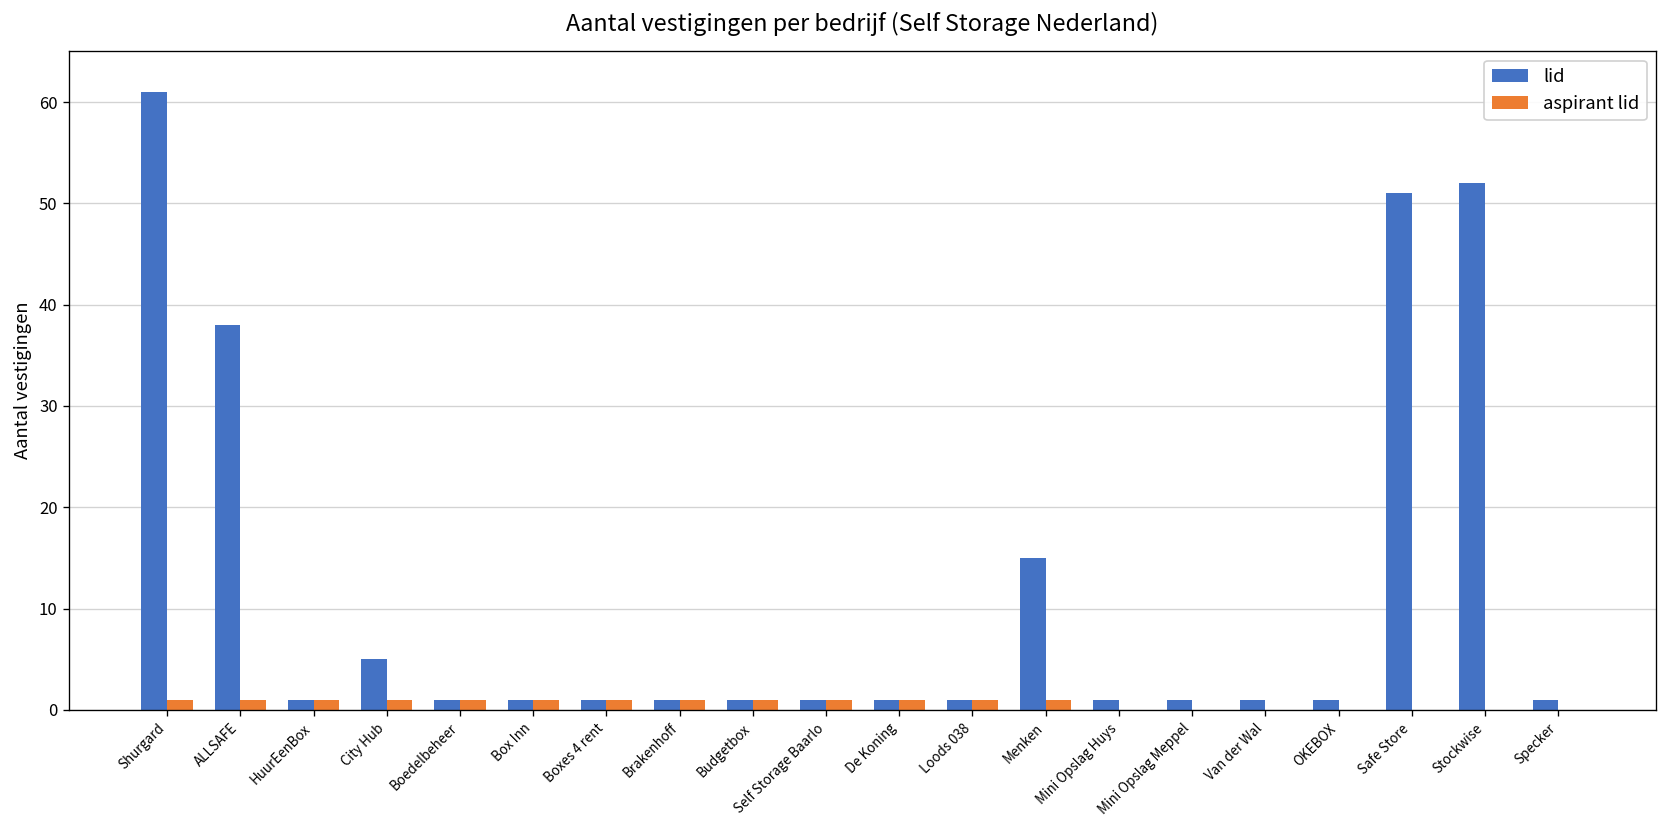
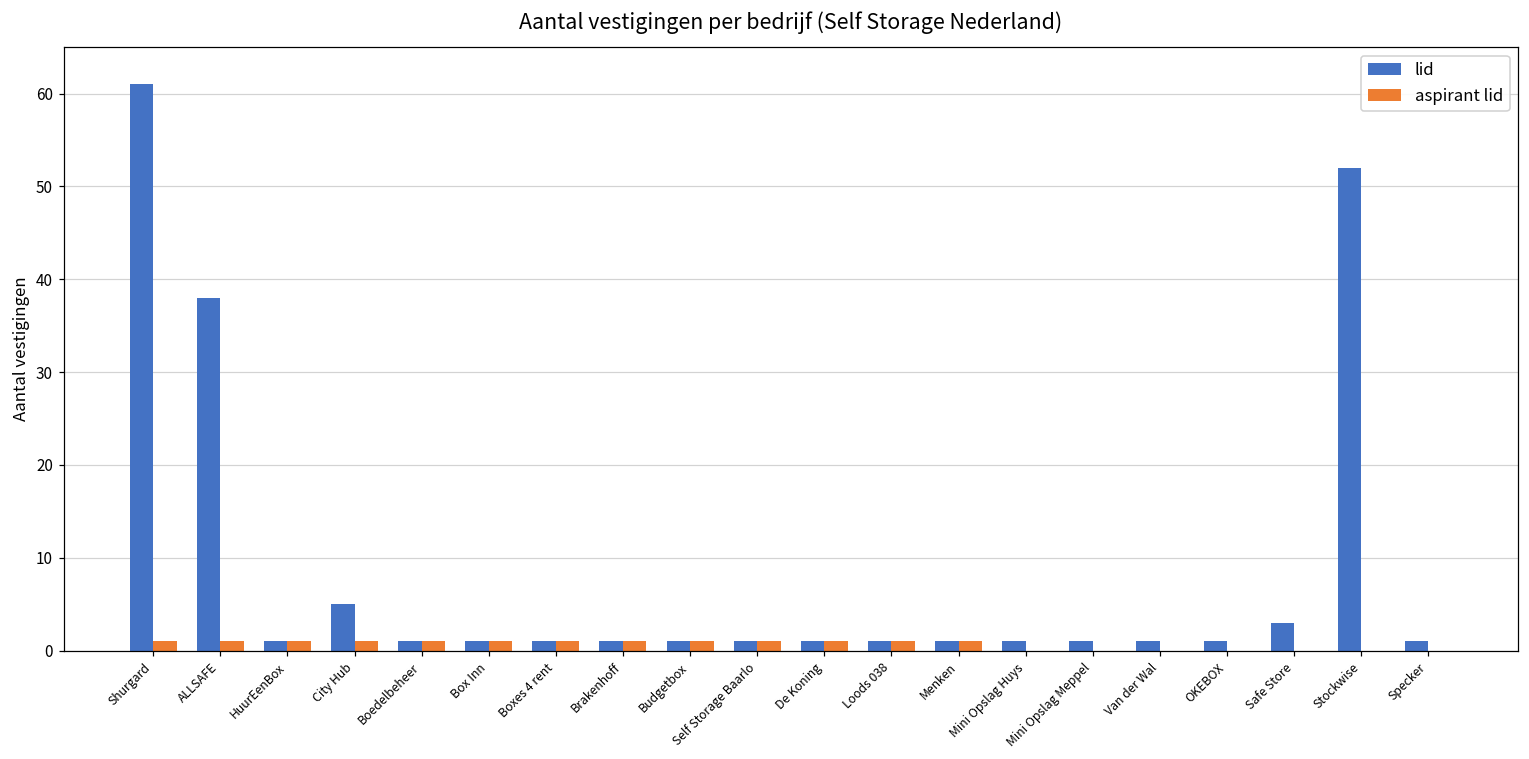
  {
    "lid": {
      "Shurgard": 61,
      "ALLSAFE": 38,
      "HuurEenBox": 1,
      "City Hub": 5,
      "Boedelbeheer": 1,
      "Box Inn": 1,
      "Boxes 4 rent": 1,
      "Brakenhoff": 1,
      "Budgetbox": 1,
      "Self Storage Baarlo": 1,
      "De Koning": 1,
      "Loods 038": 1,
-     "Menken": 15,
+     "Menken": 1,
      "Mini Opslag Huys": 1,
      "Mini Opslag Meppel": 1,
      "Van der Wal": 1,
      "OKEBOX": 1,
-     "Safe Store": 51,
+     "Safe Store": 3,
      "Stockwise": 52,
      "Specker": 1
    },
    "aspirant lid": {
      "Shurgard": 1,
      "ALLSAFE": 1,
      "HuurEenBox": 1,
      "City Hub": 1,
      "Boedelbeheer": 1,
      "Box Inn": 1,
      "Boxes 4 rent": 1,
      "Brakenhoff": 1,
      "Budgetbox": 1,
      "Self Storage Baarlo": 1,
      "De Koning": 1,
      "Loods 038": 1,
      "Menken": 1,
      "Mini Opslag Huys": 0,
      "Mini Opslag Meppel": 0,
      "Van der Wal": 0,
      "OKEBOX": 0,
      "Safe Store": 0,
      "Stockwise": 0,
      "Specker": 0
    }
  }
